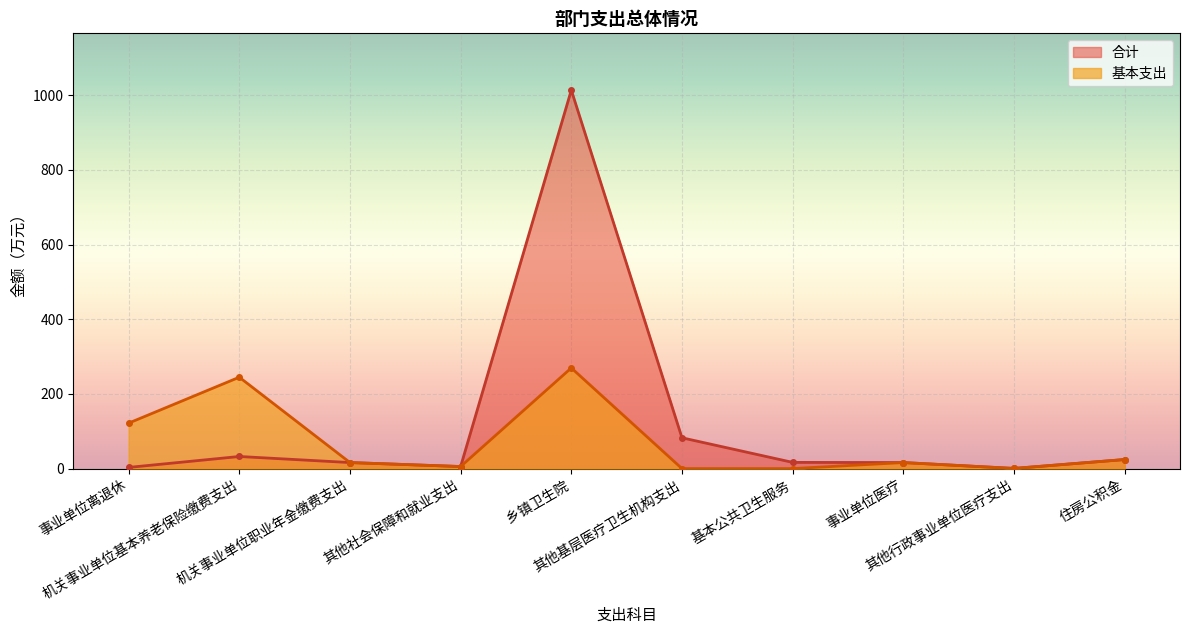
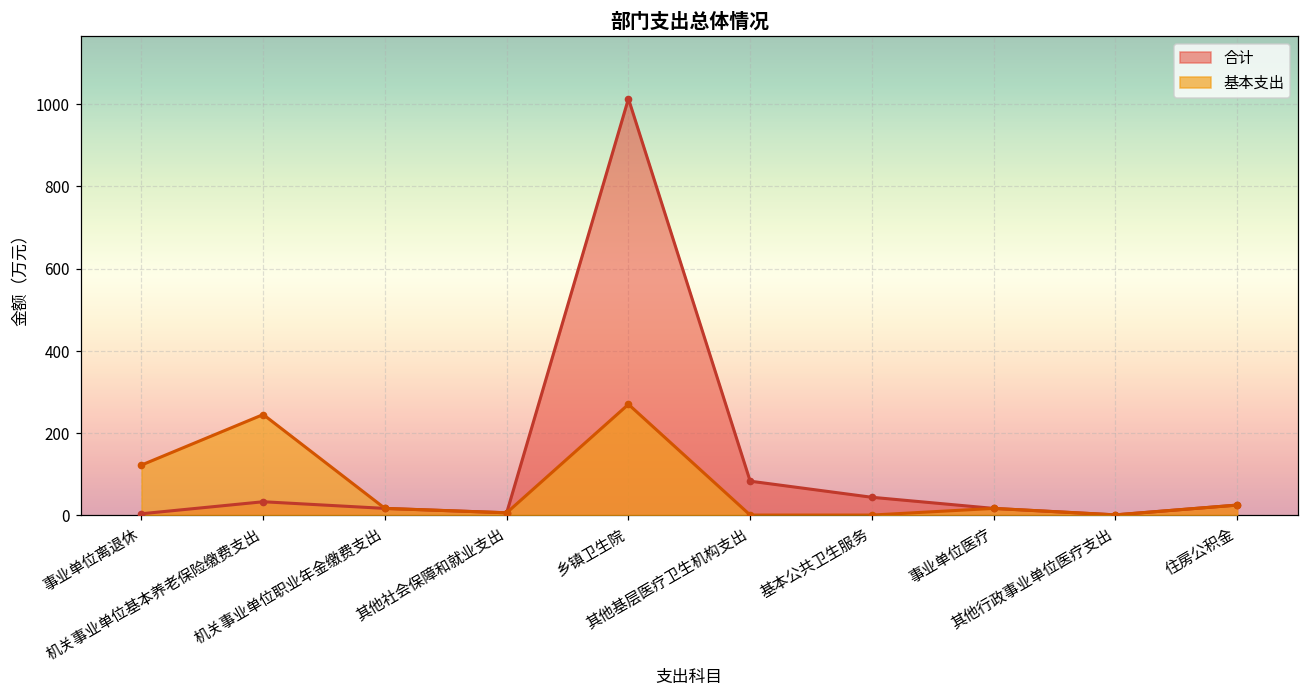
  {
    "合计": {
      "事业单位离退休": 0,
      "机关事业单位基本养老保险缴费支出": 30,
      "乡镇卫生院": 1010,
      "其他基层医疗卫生机构支出": 80,
-     "基本公共卫生服务": 20
+     "基本公共卫生服务": 40
    },
    "基本支出": {
      "事业单位离退休": 120,
      "机关事业单位基本养老保险缴费支出": 240,
      "乡镇卫生院": 270,
      "其他基层医疗卫生机构支出": 0,
      "基本公共卫生服务": 0
    }
  }
